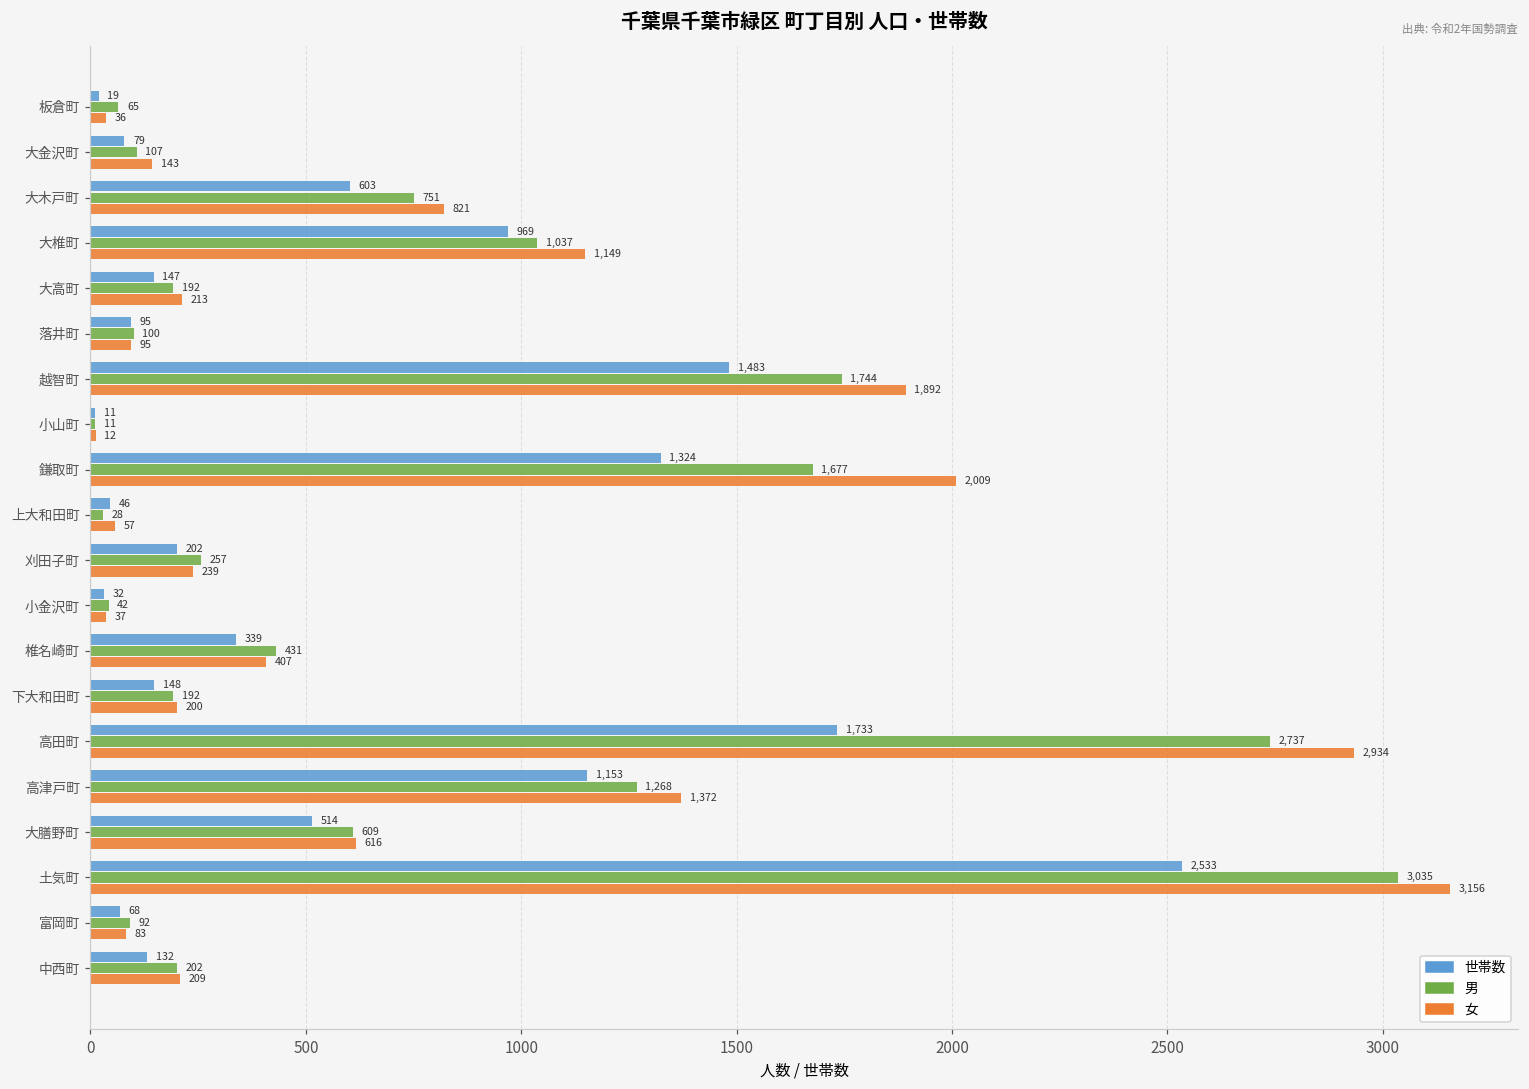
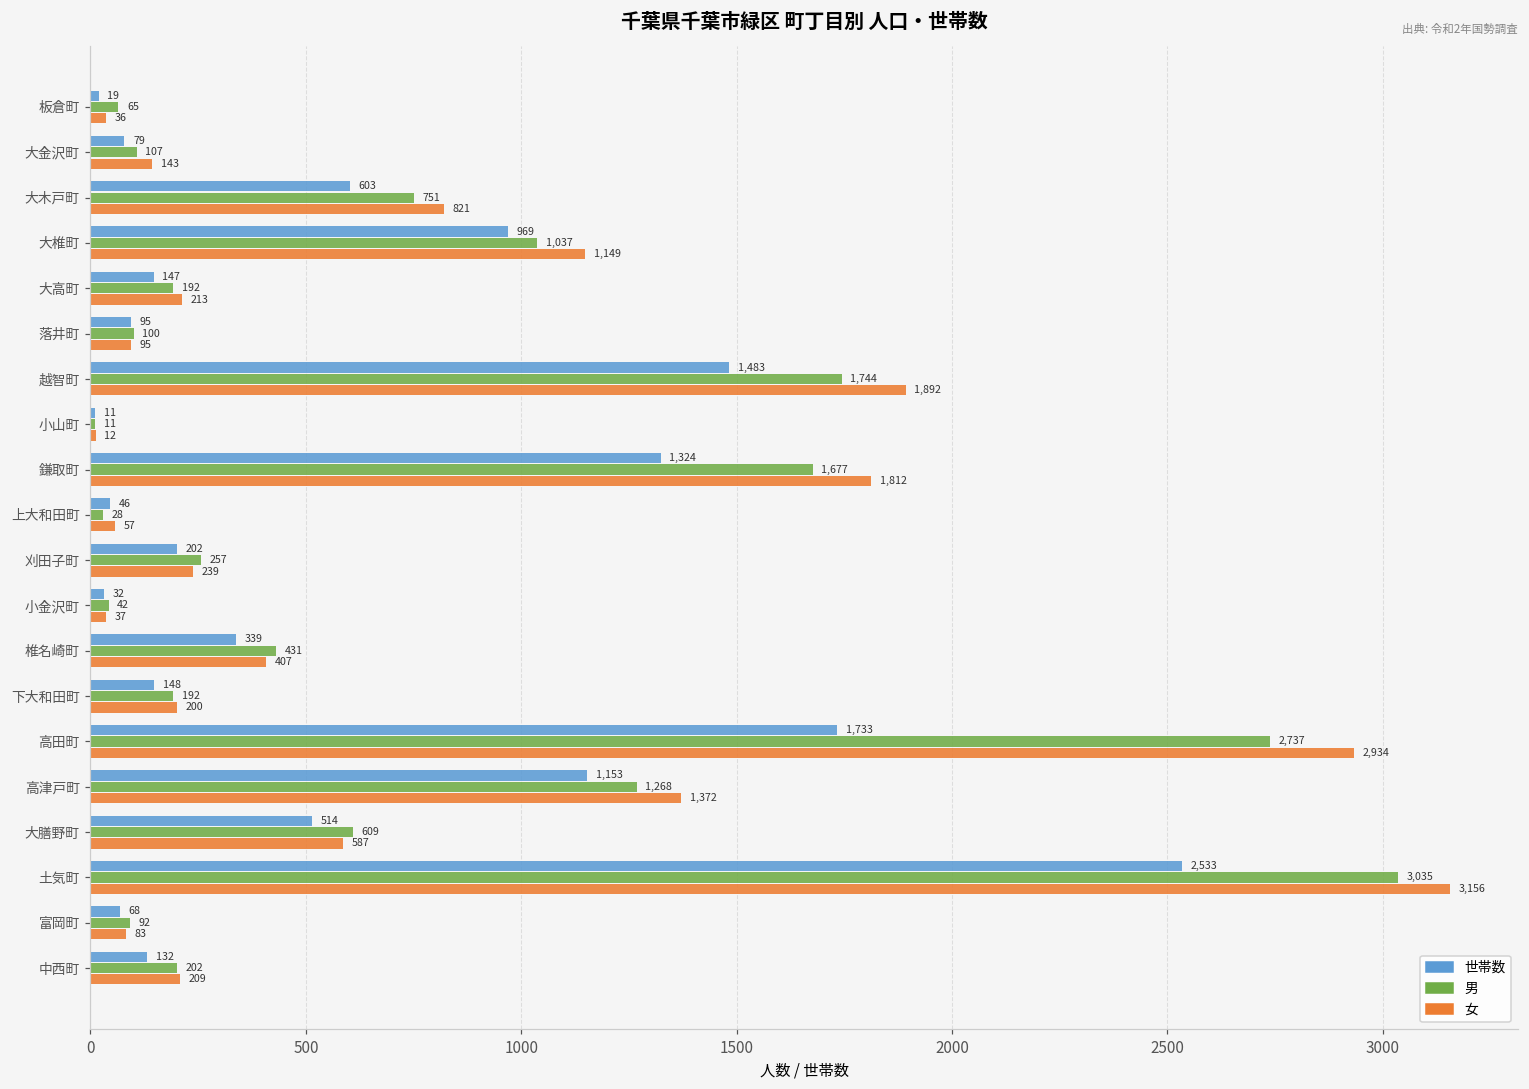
  {
    "世帯数": {
      "板倉町": "19",
      "大金沢町": "79",
      "大木戸町": "603",
      "大椎町": "969",
      "大高町": "147",
      "落井町": "95",
      "越智町": "1,483",
      "小山町": "11",
      "鎌取町": "1,324",
      "上大和田町": "46",
      "刈田子町": "202",
      "小金沢町": "32",
      "椎名崎町": "339",
      "下大和田町": "148",
      "高田町": "1,733",
      "高津戸町": "1,153",
      "大膳野町": "514",
      "土気町": "2,533",
      "富岡町": "68",
      "中西町": "132"
    },
    "男": {
      "板倉町": "65",
      "大金沢町": "107",
      "大木戸町": "751",
      "大椎町": "1,037",
      "大高町": "192",
      "落井町": "100",
      "越智町": "1,744",
      "小山町": "11",
      "鎌取町": "1,677",
      "上大和田町": "28",
      "刈田子町": "257",
      "小金沢町": "42",
      "椎名崎町": "431",
      "下大和田町": "192",
      "高田町": "2,737",
      "高津戸町": "1,268",
      "大膳野町": "609",
      "土気町": "3,035",
      "富岡町": "92",
      "中西町": "202"
    },
    "女": {
      "板倉町": "36",
      "大金沢町": "143",
      "大木戸町": "821",
      "大椎町": "1,149",
      "大高町": "213",
      "落井町": "95",
      "越智町": "1,892",
      "小山町": "12",
-     "鎌取町": "2,009",
+     "鎌取町": "1,812",
      "上大和田町": "57",
      "刈田子町": "239",
      "小金沢町": "37",
      "椎名崎町": "407",
      "下大和田町": "200",
      "高田町": "2,934",
      "高津戸町": "1,372",
-     "大膳野町": "616",
+     "大膳野町": "587",
      "土気町": "3,156",
      "富岡町": "83",
      "中西町": "209"
    }
  }
